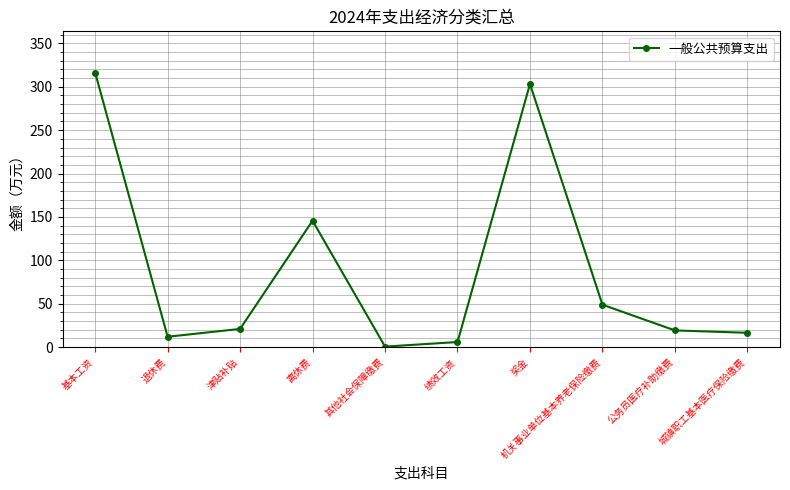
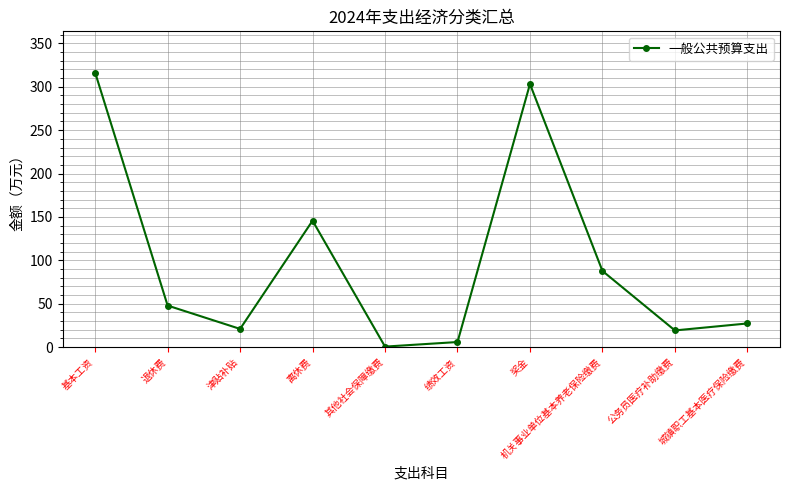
  {
    "基本工资": 320,
-   "退休费": 10,
+   "退休费": 50,
    "津贴补贴": 20,
    "离休费": 150,
    "其他社会保障缴费": 0,
    "绩效工资": 10,
    "奖金": 300,
-   "机关事业单位基本养老保险缴费": 50,
+   "机关事业单位基本养老保险缴费": 90,
    "公务员医疗补助缴费": 20,
-   "城镇职工基本医疗保险缴费": 20
+   "城镇职工基本医疗保险缴费": 30
  }
